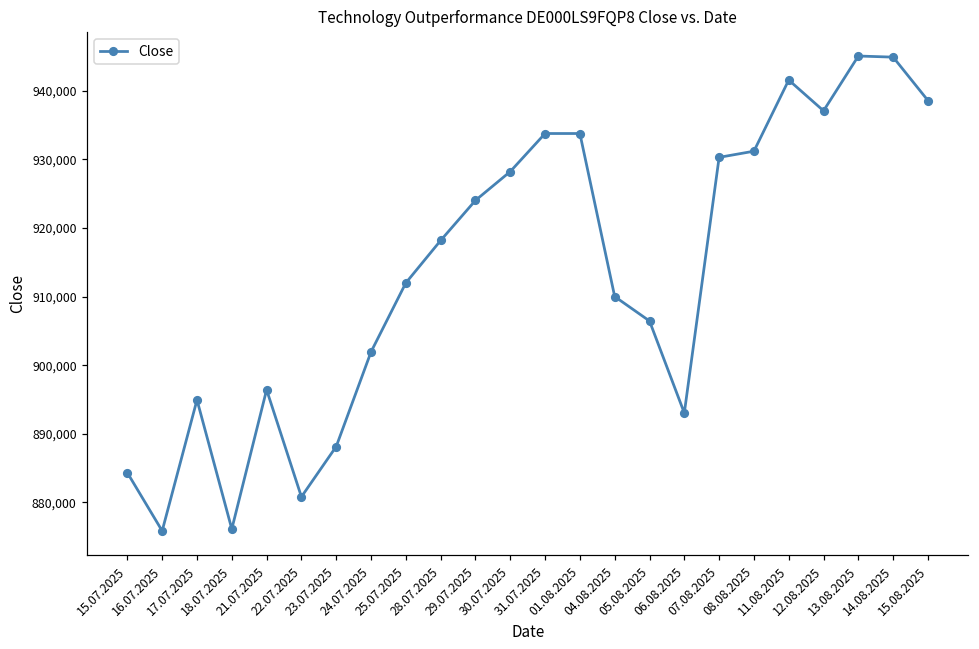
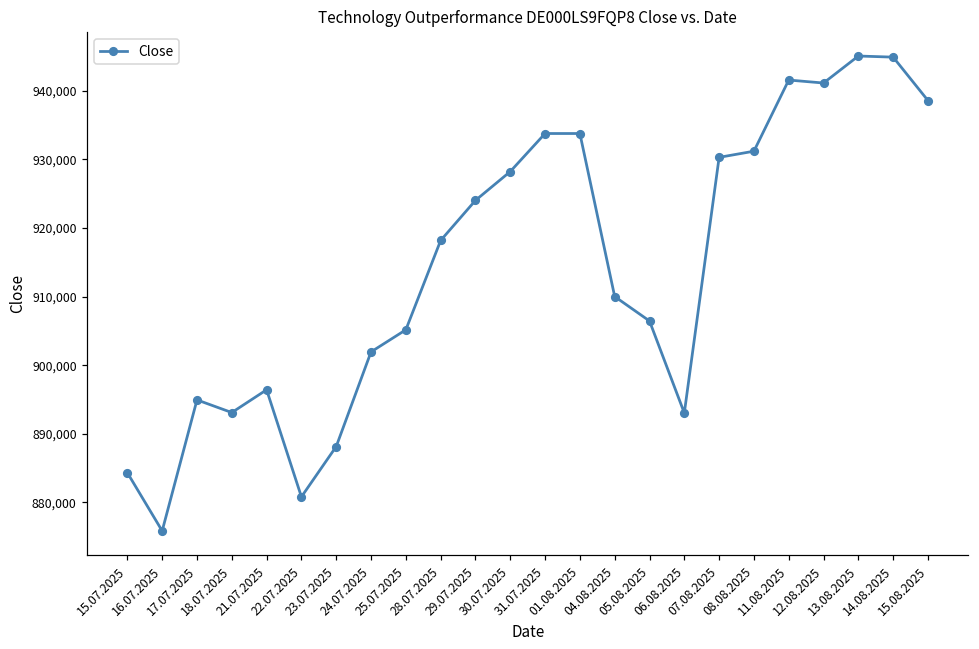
  {
    "15.07.2025": "884,000",
    "16.07.2025": "876,000",
    "17.07.2025": "895,000",
-   "18.07.2025": "876,000",
+   "18.07.2025": "893,000",
    "21.07.2025": "896,000",
    "22.07.2025": "881,000",
    "23.07.2025": "888,000",
    "24.07.2025": "902,000",
-   "25.07.2025": "912,000",
+   "25.07.2025": "905,000",
    "28.07.2025": "918,000",
    "29.07.2025": "924,000",
    "30.07.2025": "928,000",
    "31.07.2025": "934,000",
    "01.08.2025": "934,000",
    "04.08.2025": "910,000",
    "05.08.2025": "906,000",
    "06.08.2025": "893,000",
    "07.08.2025": "930,000",
    "08.08.2025": "931,000",
    "11.08.2025": "942,000",
-   "12.08.2025": "937,000",
+   "12.08.2025": "941,000",
    "13.08.2025": "945,000",
    "14.08.2025": "945,000",
    "15.08.2025": "939,000"
  }
